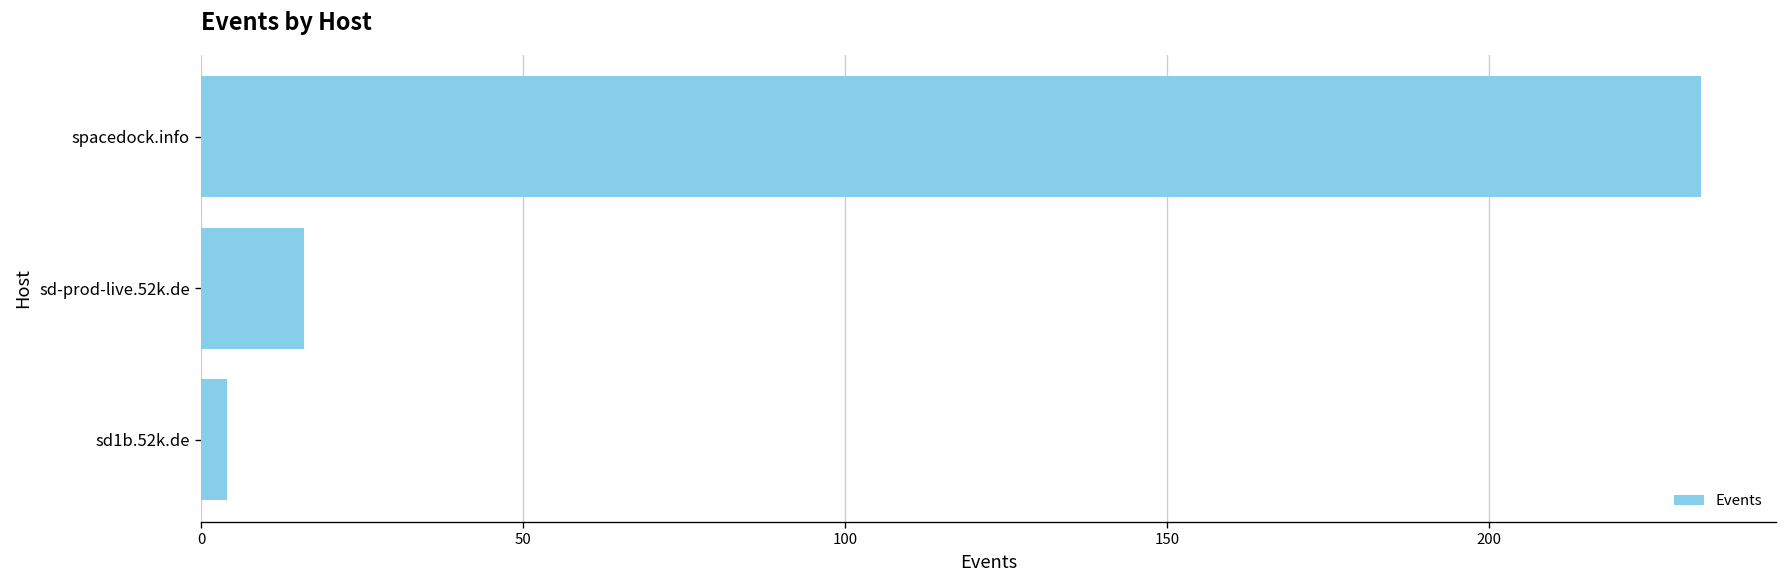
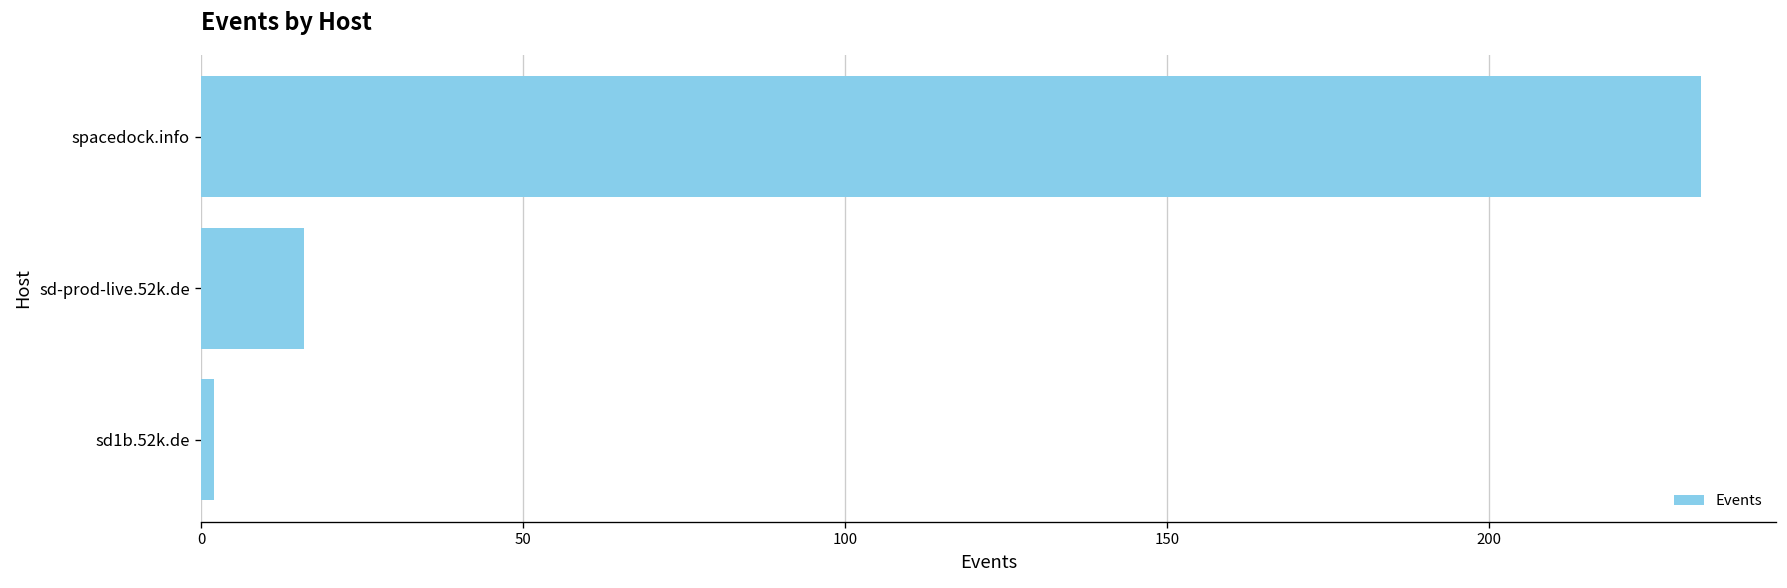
  {
    "spacedock.info": 233,
    "sd-prod-live.52k.de": 16,
-   "sd1b.52k.de": 4
+   "sd1b.52k.de": 2
  }
